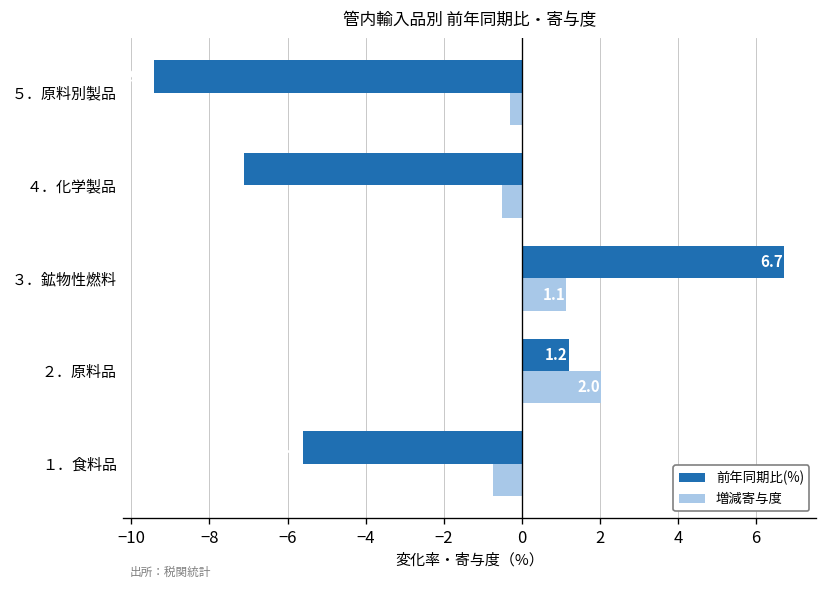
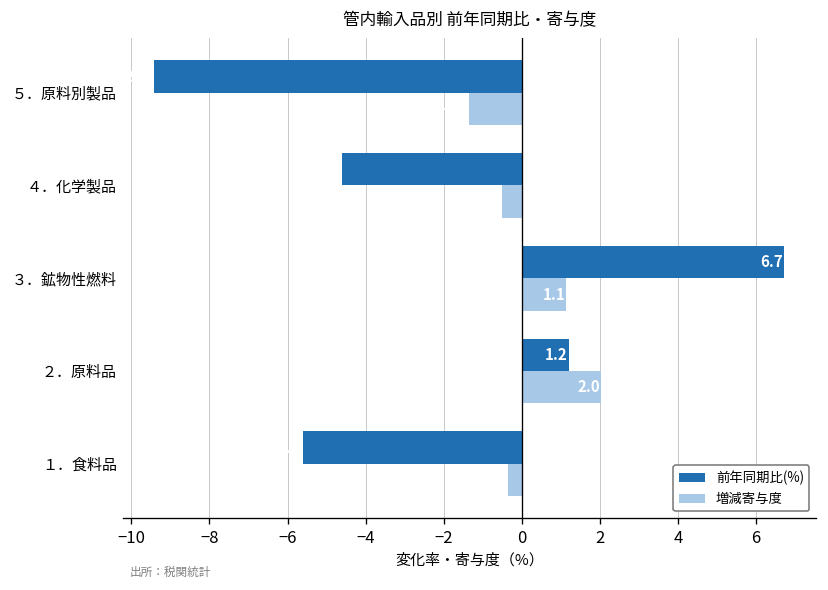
  {
    "前年同期比(%)": {
      "５．原料別製品": -9.4,
-     "４．化学製品": -7.1,
+     "４．化学製品": -4.6,
      "１．食料品": -5.6
    },
    "増減寄与度": {
-     "５．原料別製品": -0.3,
+     "５．原料別製品": -1.4,
      "４．化学製品": -0.5,
-     "１．食料品": -0.7
+     "１．食料品": -0.4
    }
  }
